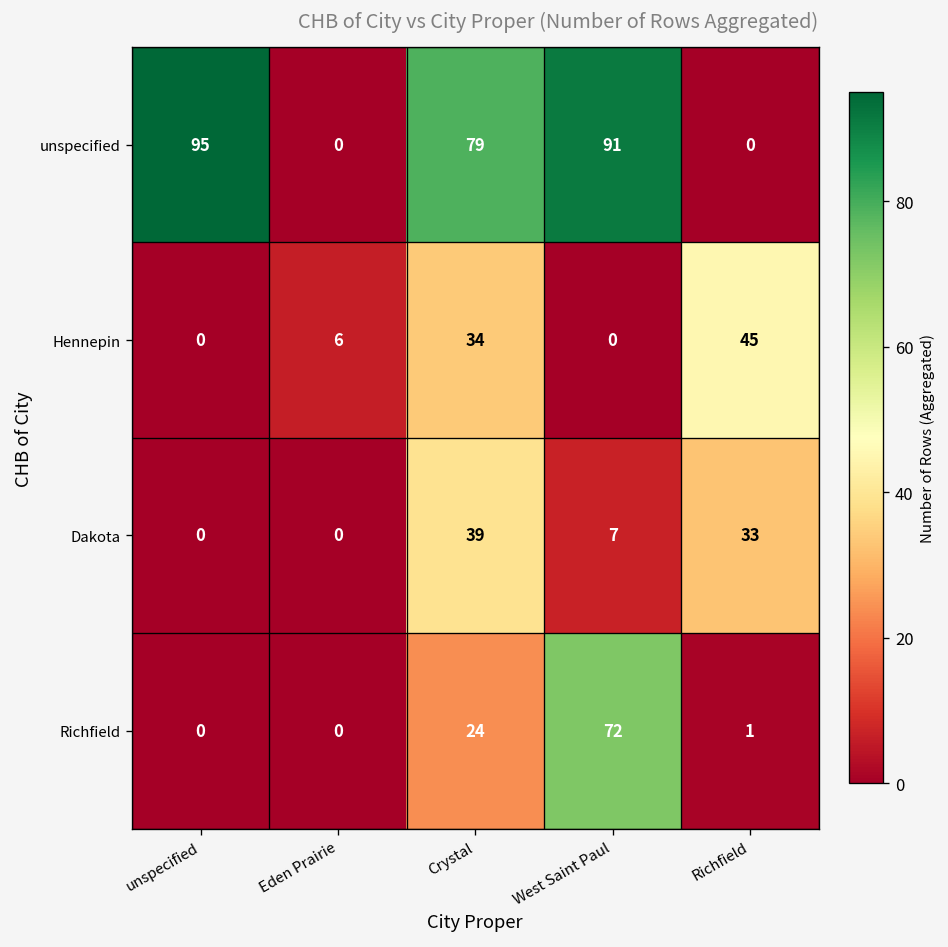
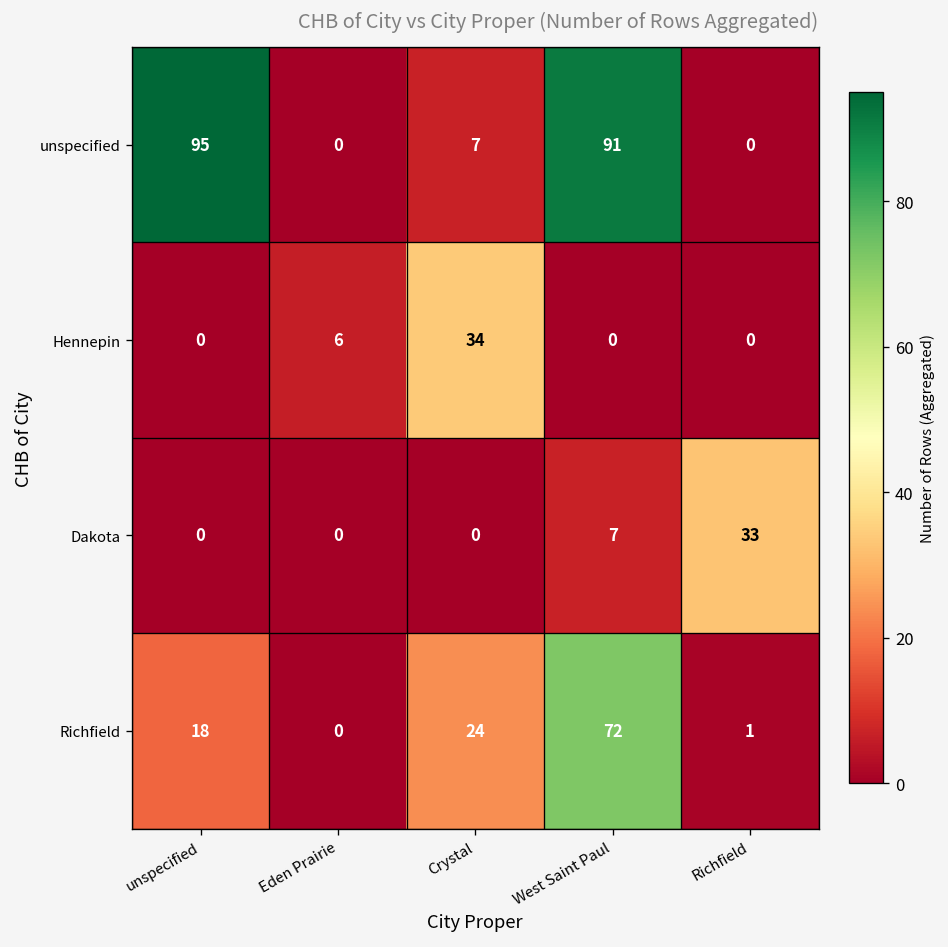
  {
    "unspecified": {
      "unspecified": 95,
      "Eden Prairie": 0,
-     "Crystal": 79,
+     "Crystal": 7,
      "West Saint Paul": 91,
      "Richfield": 0
    },
    "Hennepin": {
      "unspecified": 0,
      "Eden Prairie": 6,
      "Crystal": 34,
      "West Saint Paul": 0,
-     "Richfield": 45
+     "Richfield": 0
    },
    "Dakota": {
      "unspecified": 0,
      "Eden Prairie": 0,
-     "Crystal": 39,
+     "Crystal": 0,
      "West Saint Paul": 7,
      "Richfield": 33
    },
    "Richfield": {
-     "unspecified": 0,
+     "unspecified": 18,
      "Eden Prairie": 0,
      "Crystal": 24,
      "West Saint Paul": 72,
      "Richfield": 1
    }
  }
